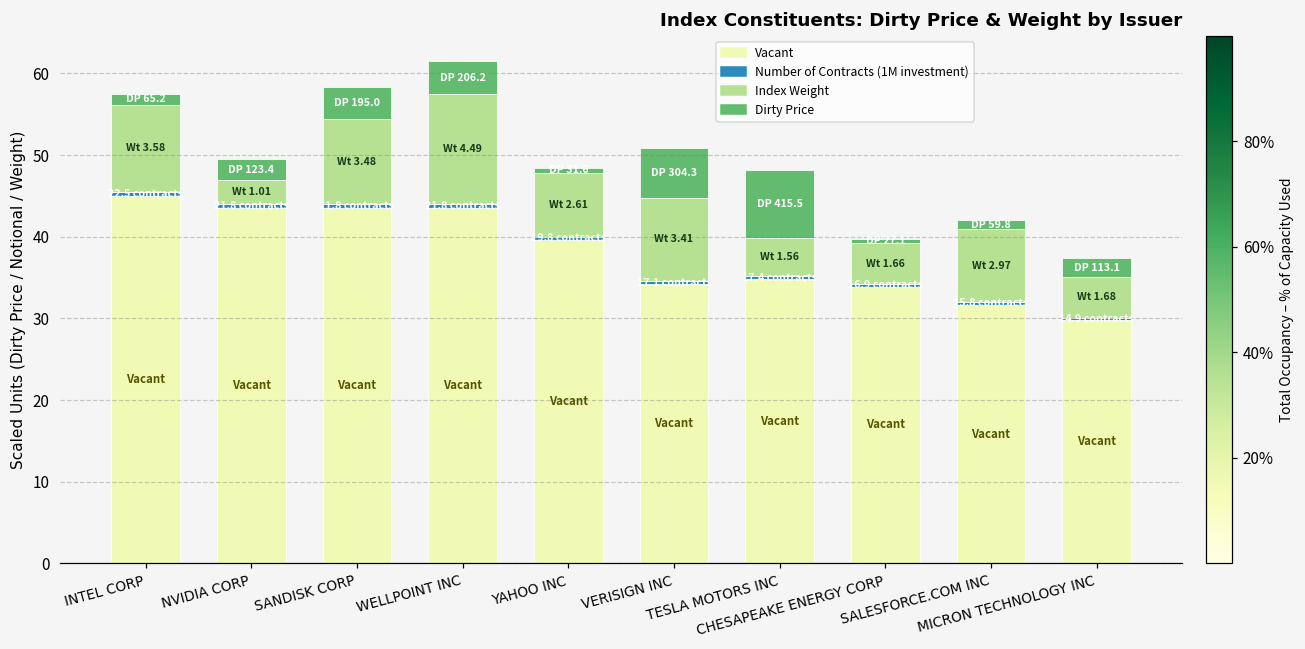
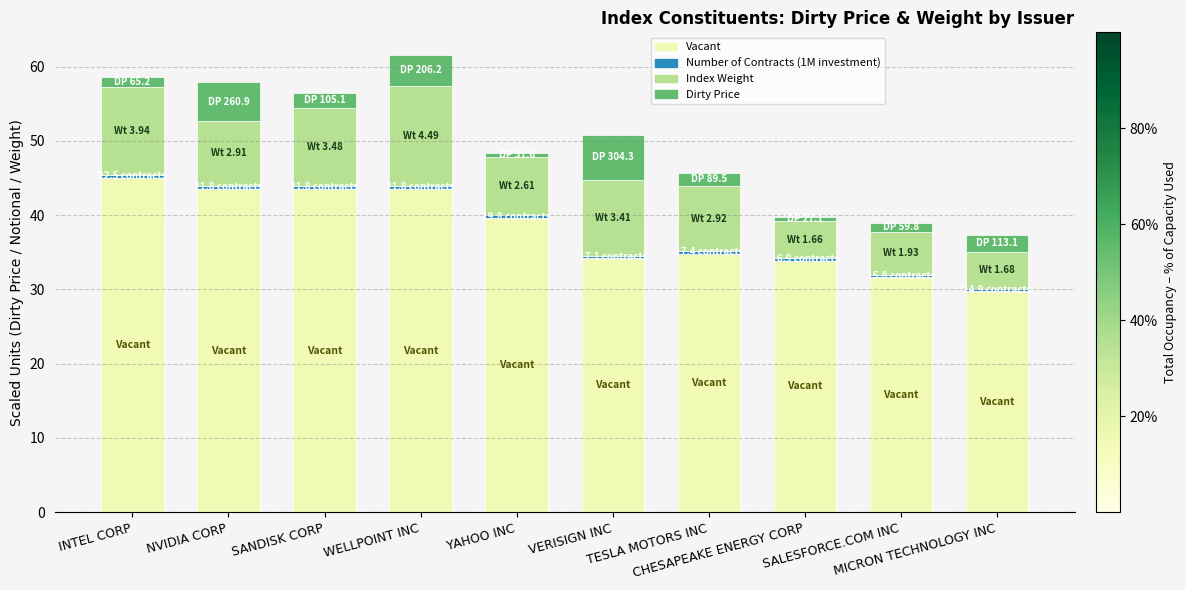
  {
    "Vacant": {
      "INTEL CORP": 45,
      "NVIDIA CORP": 44,
      "SANDISK CORP": 44,
      "WELLPOINT INC": 44,
      "YAHOO INC": 40,
      "VERISIGN INC": 34,
      "TESLA MOTORS INC": 35,
      "CHESAPEAKE ENERGY CORP": 34,
      "SALESFORCE.COM INC": 32,
      "MICRON TECHNOLOGY INC": 30
    },
    "Index Weight": {
-     "INTEL CORP": 3.58,
-     "NVIDIA CORP": 1.01,
-     "TESLA MOTORS INC": 1.56,
-     "SALESFORCE.COM INC": 2.97
+     "INTEL CORP": 3.94,
+     "NVIDIA CORP": 2.91,
+     "TESLA MOTORS INC": 2.92,
+     "SALESFORCE.COM INC": 1.93
    },
    "Dirty Price": {
-     "NVIDIA CORP": 123.4,
-     "SANDISK CORP": 195.0,
-     "TESLA MOTORS INC": 415.5
+     "NVIDIA CORP": 260.9,
+     "SANDISK CORP": 105.1,
+     "TESLA MOTORS INC": 89.5
    }
  }
